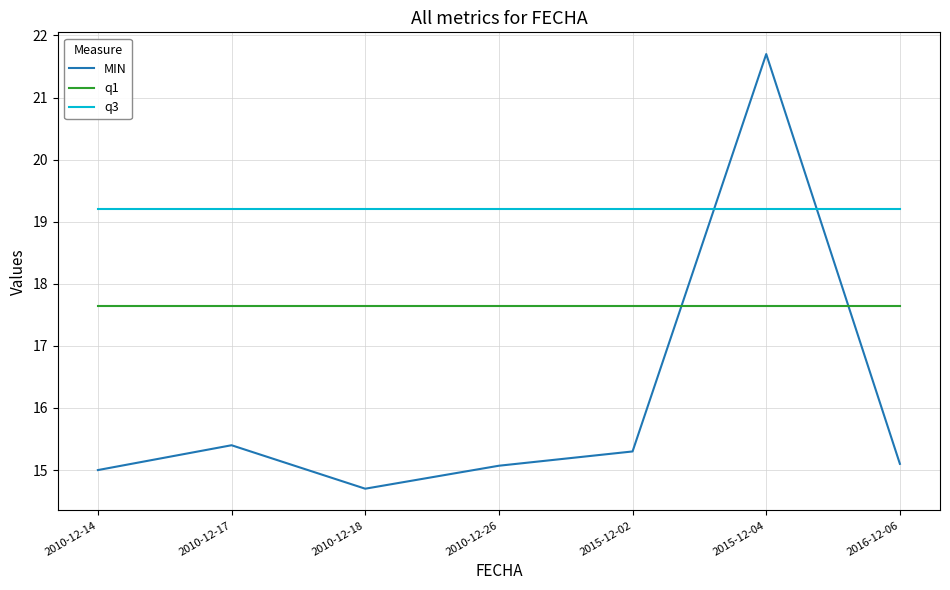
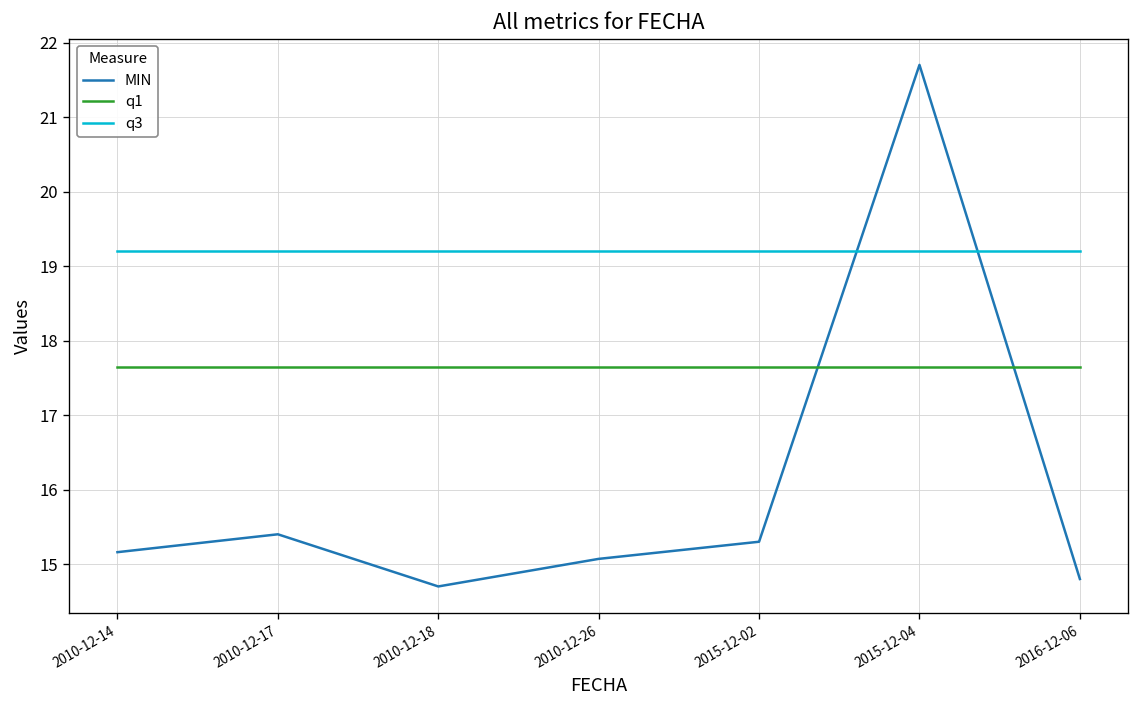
  {
    "MIN": {
-     "2010-12-14": 15.0,
+     "2010-12-14": 15.2,
      "2010-12-17": 15.4,
      "2010-12-18": 14.7,
      "2010-12-26": 15.1,
      "2015-12-02": 15.3,
      "2015-12-04": 21.7,
-     "2016-12-06": 15.1
+     "2016-12-06": 14.8
    },
    "q1": {
      "2010-12-14": 17.7,
      "2010-12-17": 17.7,
      "2010-12-18": 17.7,
      "2010-12-26": 17.7,
      "2015-12-02": 17.7,
      "2015-12-04": 17.7,
      "2016-12-06": 17.7
    },
    "q3": {
      "2010-12-14": 19.2,
      "2010-12-17": 19.2,
      "2010-12-18": 19.2,
      "2010-12-26": 19.2,
      "2015-12-02": 19.2,
      "2015-12-04": 19.2,
      "2016-12-06": 19.2
    }
  }
